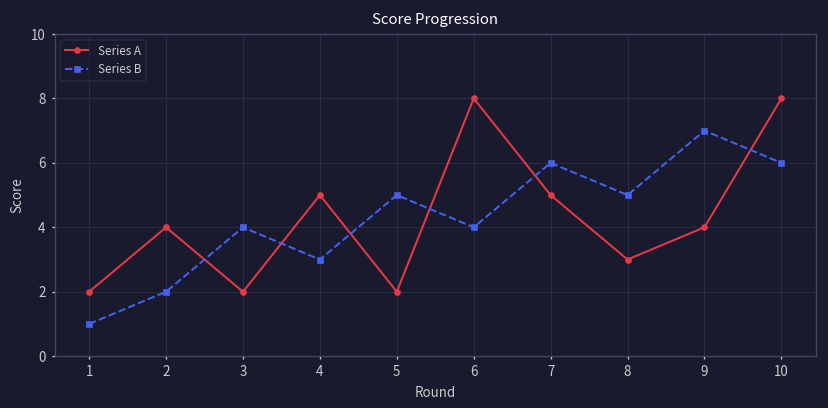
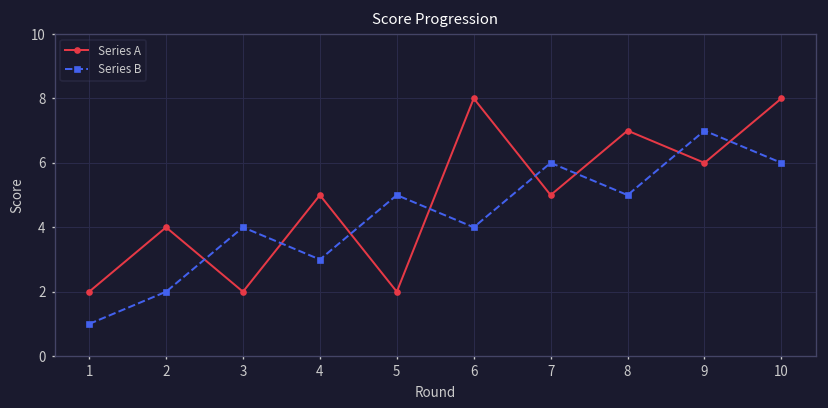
  {
    "Series A": {
      "1": 2,
      "2": 4,
      "3": 2,
      "4": 5,
      "5": 2,
      "6": 8,
      "7": 5,
-     "8": 3,
-     "9": 4,
+     "8": 7,
+     "9": 6,
      "10": 8
    },
    "Series B": {
      "1": 1,
      "2": 2,
      "3": 4,
      "4": 3,
      "5": 5,
      "6": 4,
      "7": 6,
      "8": 5,
      "9": 7,
      "10": 6
    }
  }
